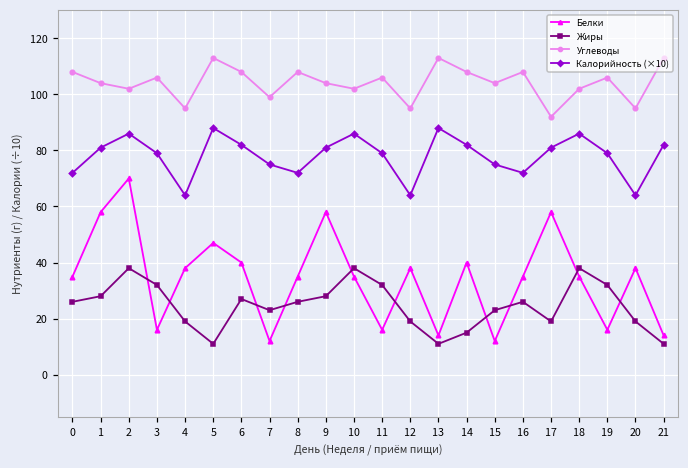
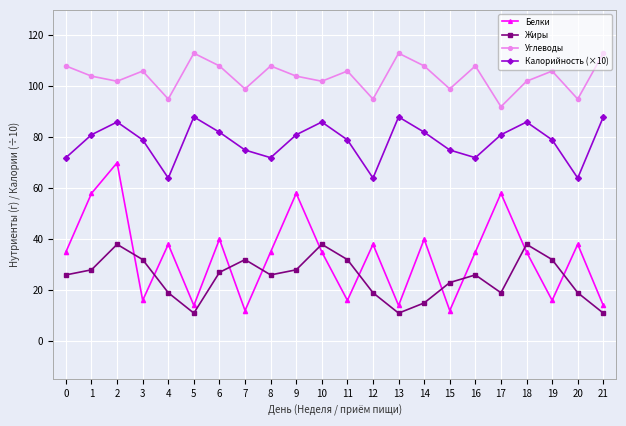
  {
    "Белки": {
      "0": 35,
      "1": 58,
      "2": 70,
      "3": 16,
      "4": 38,
-     "5": 47,
+     "5": 14,
      "6": 40,
      "7": 12,
      "8": 35,
      "9": 58,
      "10": 35,
      "11": 16,
      "12": 38,
      "13": 14,
      "14": 40,
      "15": 12,
      "16": 35,
      "17": 58,
      "18": 35,
      "19": 16,
      "20": 38,
      "21": 14
    },
    "Жиры": {
      "0": 26,
      "1": 28,
      "2": 38,
      "3": 32,
      "4": 19,
      "5": 11,
      "6": 27,
-     "7": 23,
+     "7": 32,
      "8": 26,
      "9": 28,
      "10": 38,
      "11": 32,
      "12": 19,
      "13": 11,
      "14": 15,
      "15": 23,
      "16": 26,
      "17": 19,
      "18": 38,
      "19": 32,
      "20": 19,
      "21": 11
    },
    "Углеводы": {
      "0": 108,
      "1": 104,
      "2": 102,
      "3": 106,
      "4": 95,
      "5": 113,
      "6": 108,
      "7": 99,
      "8": 108,
      "9": 104,
      "10": 102,
      "11": 106,
      "12": 95,
      "13": 113,
      "14": 108,
-     "15": 104,
+     "15": 99,
      "16": 108,
      "17": 92,
      "18": 102,
      "19": 106,
      "20": 95
    },
    "Калорийность (×10)": {
      "0": 72,
      "1": 81,
      "2": 86,
      "3": 79,
      "4": 64,
      "5": 88,
      "6": 82,
      "7": 75,
      "8": 72,
      "9": 81,
      "10": 86,
      "11": 79,
      "12": 64,
      "13": 88,
      "14": 82,
      "15": 75,
      "16": 72,
      "17": 81,
      "18": 86,
      "19": 79,
      "20": 64,
-     "21": 82
+     "21": 88
    }
  }
